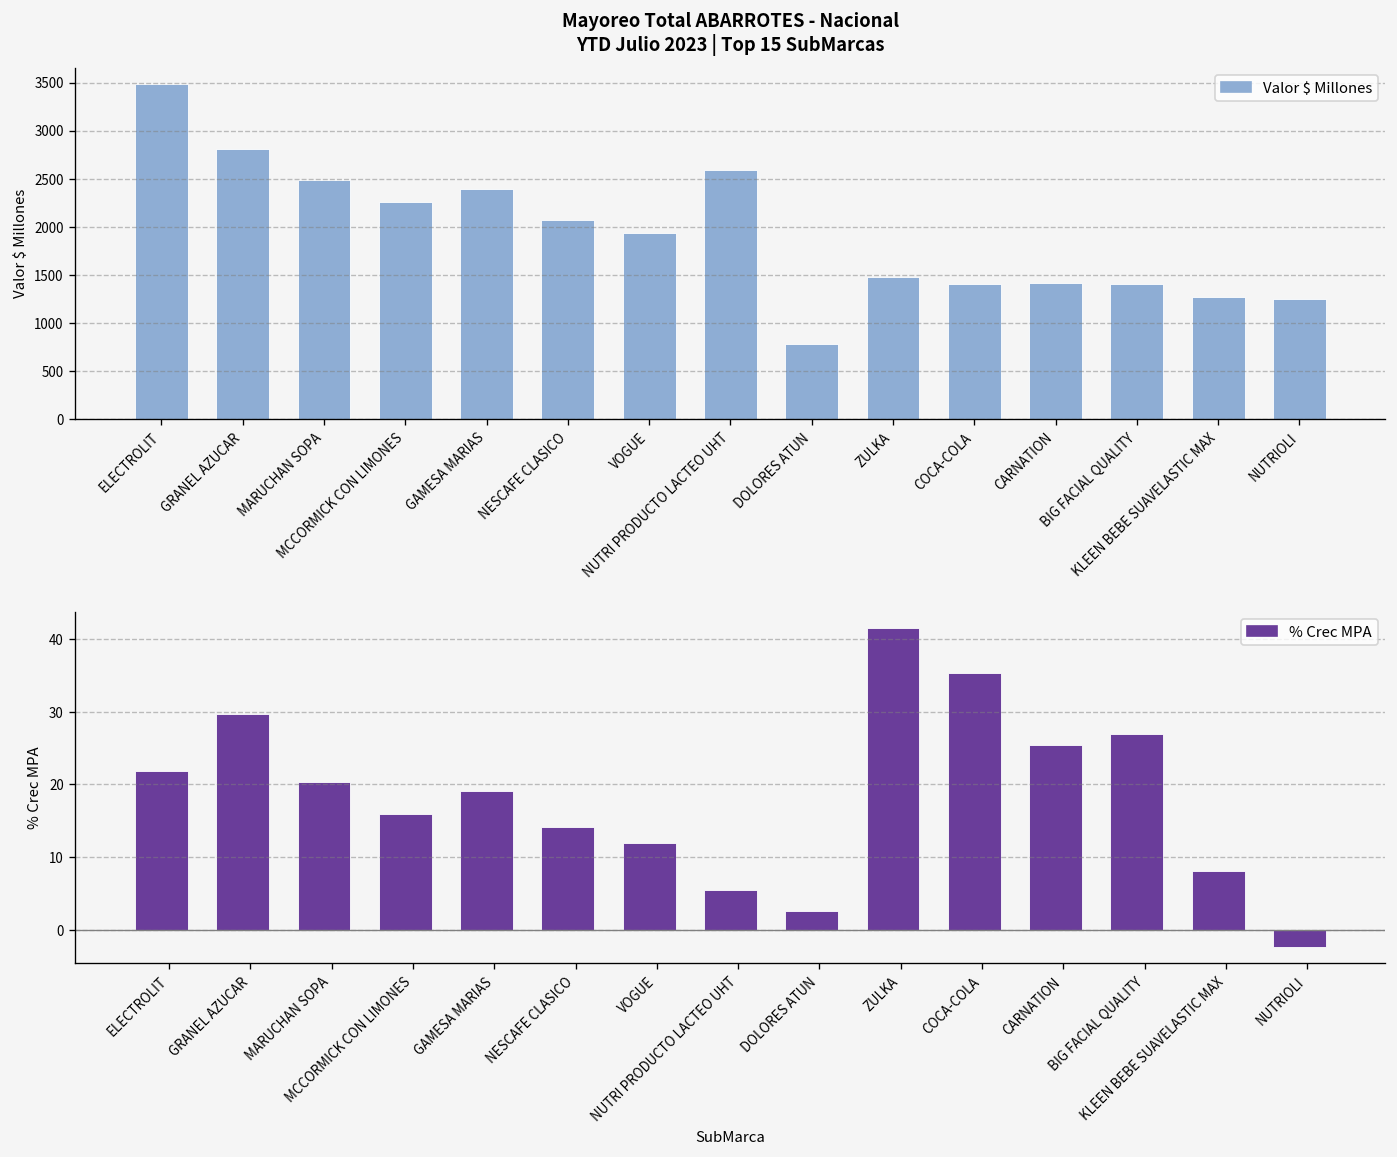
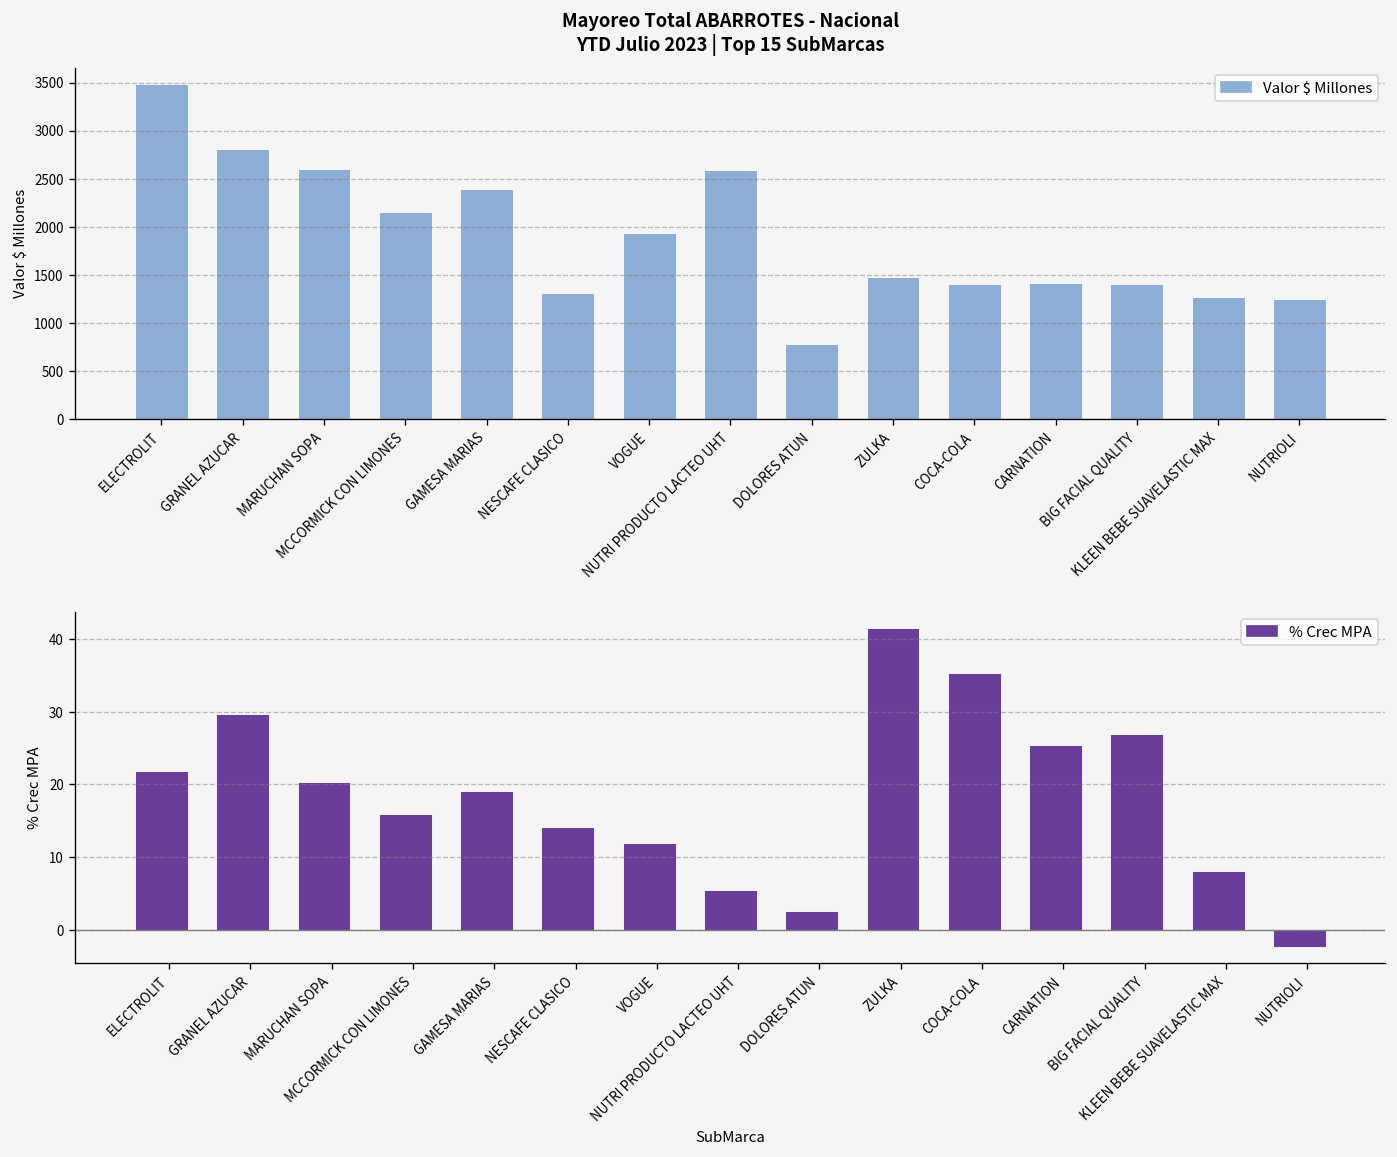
  {
    "Mayoreo Total ABARROTES - Nacional YTD Julio 2023 | Top 15 SubMarcas": {
      "ELECTROLIT": 3500,
      "GRANEL AZUCAR": 2800,
-     "MARUCHAN SOPA": 2500,
-     "MCCORMICK CON LIMONES": 2300,
+     "MARUCHAN SOPA": 2600,
+     "MCCORMICK CON LIMONES": 2100,
      "GAMESA MARIAS": 2400,
-     "NESCAFE CLASICO": 2100,
+     "NESCAFE CLASICO": 1300,
      "VOGUE": 1900,
      "NUTRI PRODUCTO LACTEO UHT": 2600,
      "DOLORES ATUN": 800,
      "ZULKA": 1500,
      "COCA-COLA": 1400,
      "CARNATION": 1400,
      "BIG FACIAL QUALITY": 1400,
      "KLEEN BEBE SUAVELASTIC MAX": 1300,
      "NUTRIOLI": 1200
    }
  }
